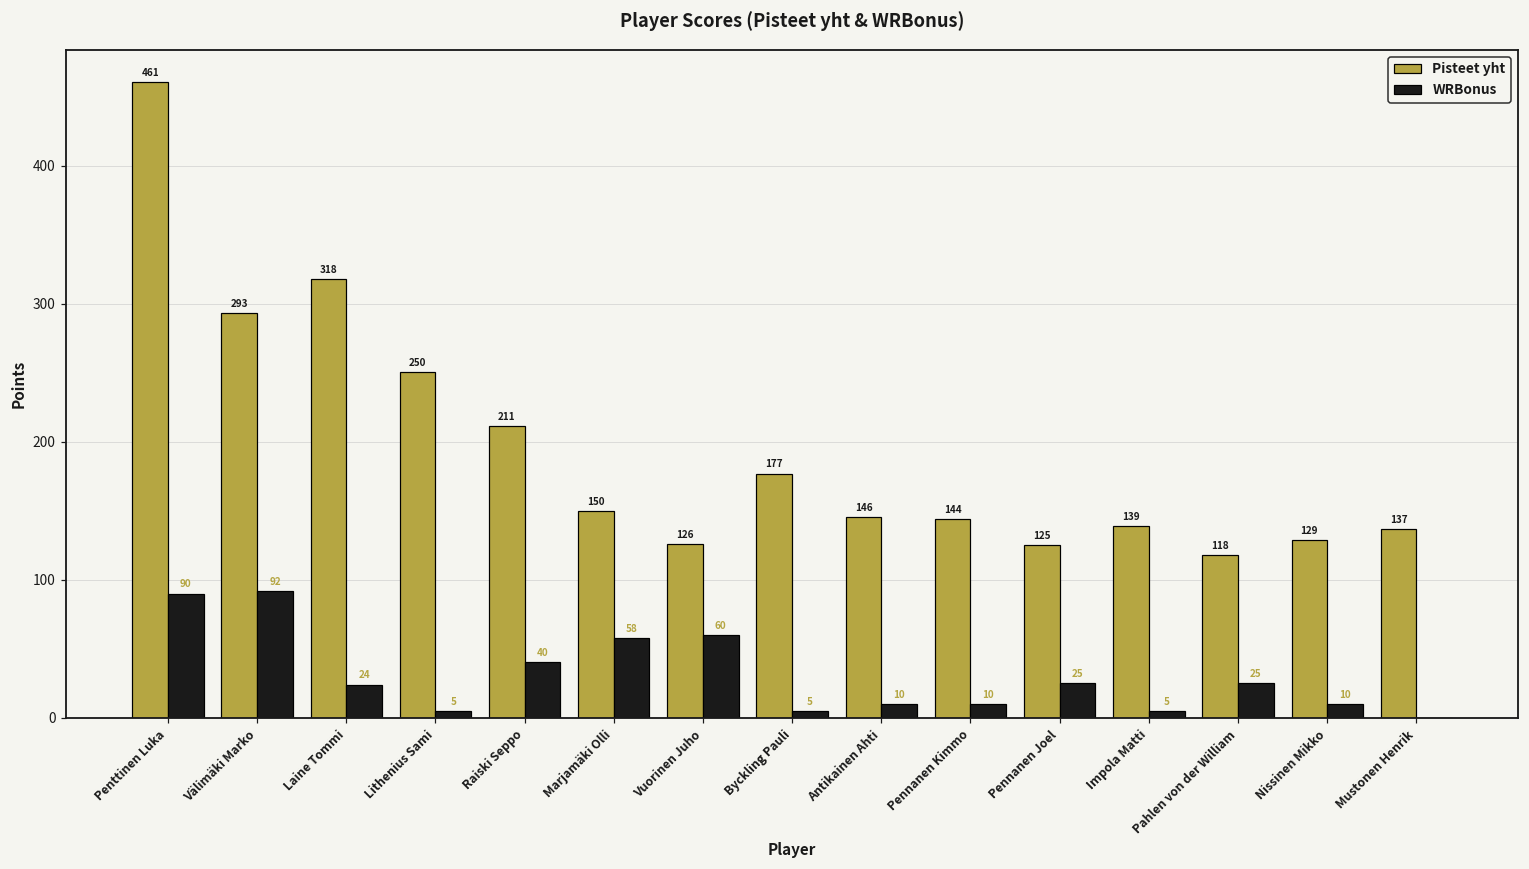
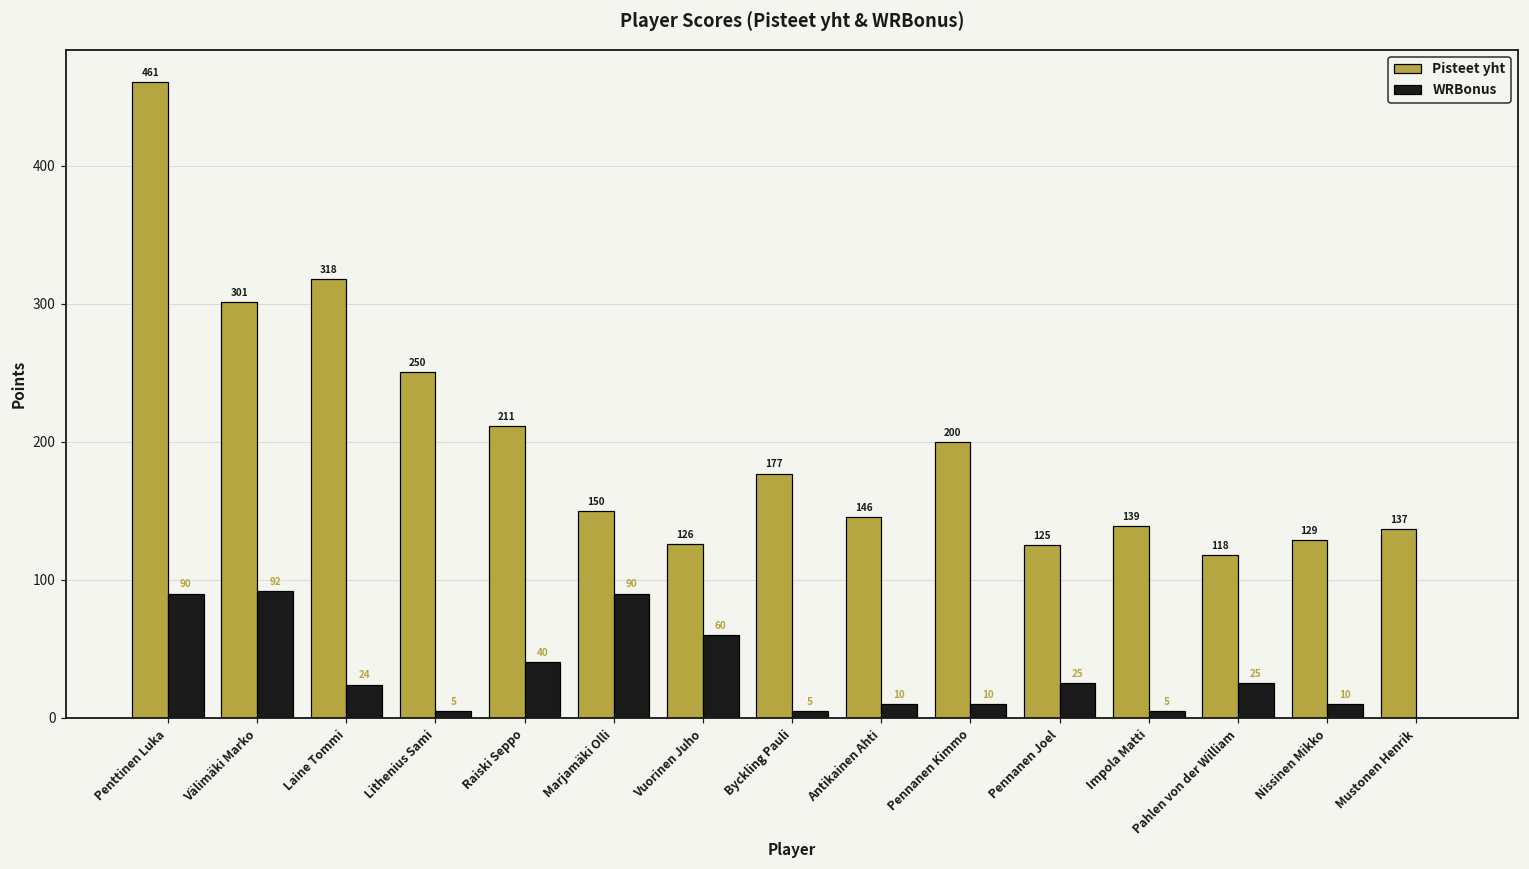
  {
    "Pisteet yht": {
      "Penttinen Luka": 461,
-     "Välimäki Marko": 293,
+     "Välimäki Marko": 301,
      "Laine Tommi": 318,
      "Lithenius Sami": 250,
      "Raiski Seppo": 211,
      "Marjamäki Olli": 150,
      "Vuorinen Juho": 126,
      "Byckling Pauli": 177,
      "Antikainen Ahti": 146,
-     "Pennanen Kimmo": 144,
+     "Pennanen Kimmo": 200,
      "Pennanen Joel": 125,
      "Impola Matti": 139,
      "Pahlen von der William": 118,
      "Nissinen Mikko": 129,
      "Mustonen Henrik": 137
    },
    "WRBonus": {
      "Penttinen Luka": 90,
      "Välimäki Marko": 92,
      "Laine Tommi": 24,
      "Lithenius Sami": 5,
      "Raiski Seppo": 40,
-     "Marjamäki Olli": 58,
+     "Marjamäki Olli": 90,
      "Vuorinen Juho": 60,
      "Byckling Pauli": 5,
      "Antikainen Ahti": 10,
      "Pennanen Kimmo": 10,
      "Pennanen Joel": 25,
      "Impola Matti": 5,
      "Pahlen von der William": 25,
      "Nissinen Mikko": 10
    }
  }
